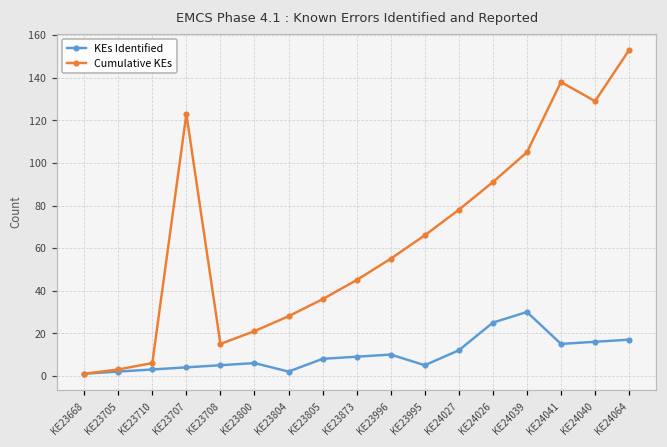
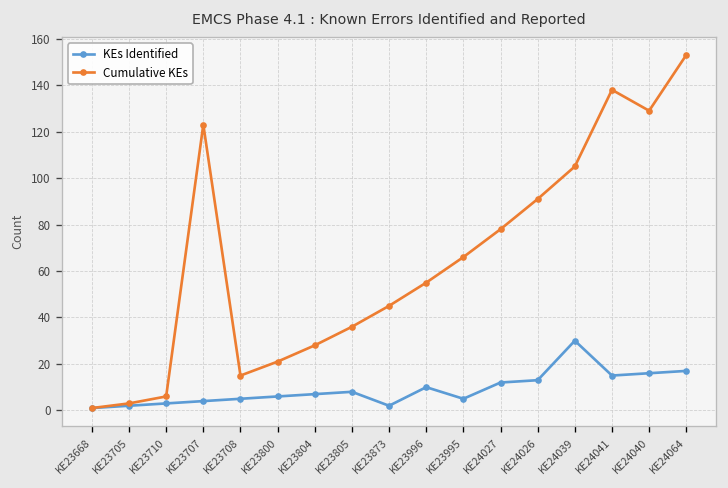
  {
    "KEs Identified": {
      "KE23710": 3,
      "KE23707": 4,
      "KE23708": 5,
      "KE23800": 6,
-     "KE23804": 2,
+     "KE23804": 7,
      "KE23805": 8,
-     "KE23873": 9,
+     "KE23873": 2,
      "KE23996": 10,
      "KE23995": 5,
      "KE24027": 12,
-     "KE24026": 25,
+     "KE24026": 13,
      "KE24039": 30,
      "KE24041": 15,
      "KE24040": 16,
      "KE24064": 17
    },
    "Cumulative KEs": {
      "KE23710": 6,
      "KE23707": 123,
      "KE23708": 15,
      "KE23800": 21,
      "KE23804": 28,
      "KE23805": 36,
      "KE23873": 45,
      "KE23996": 55,
      "KE23995": 66,
      "KE24027": 78,
      "KE24026": 91,
      "KE24039": 105,
      "KE24041": 138,
      "KE24040": 129,
      "KE24064": 153
    }
  }
